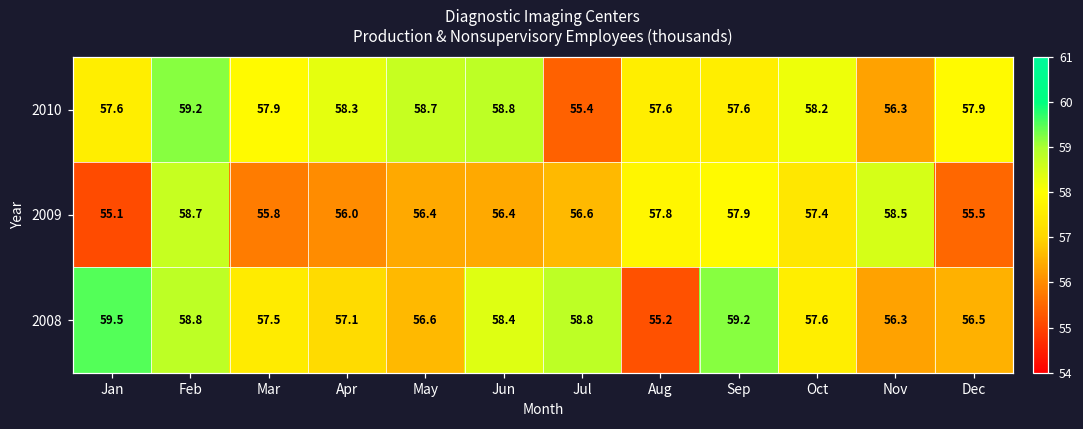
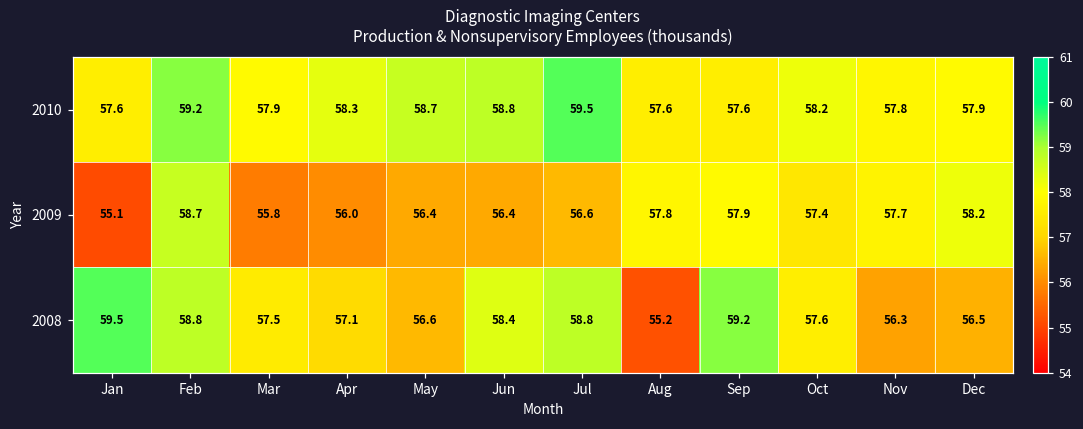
  {
    "2010": {
      "Jan": 57.6,
      "Feb": 59.2,
      "Mar": 57.9,
      "Apr": 58.3,
      "May": 58.7,
      "Jun": 58.8,
-     "Jul": 55.4,
+     "Jul": 59.5,
      "Aug": 57.6,
      "Sep": 57.6,
      "Oct": 58.2,
-     "Nov": 56.3,
+     "Nov": 57.8,
      "Dec": 57.9
    },
    "2009": {
      "Jan": 55.1,
      "Feb": 58.7,
      "Mar": 55.8,
      "Apr": 56.0,
      "May": 56.4,
      "Jun": 56.4,
      "Jul": 56.6,
      "Aug": 57.8,
      "Sep": 57.9,
      "Oct": 57.4,
-     "Nov": 58.5,
-     "Dec": 55.5
+     "Nov": 57.7,
+     "Dec": 58.2
    },
    "2008": {
      "Jan": 59.5,
      "Feb": 58.8,
      "Mar": 57.5,
      "Apr": 57.1,
      "May": 56.6,
      "Jun": 58.4,
      "Jul": 58.8,
      "Aug": 55.2,
      "Sep": 59.2,
      "Oct": 57.6,
      "Nov": 56.3,
      "Dec": 56.5
    }
  }
